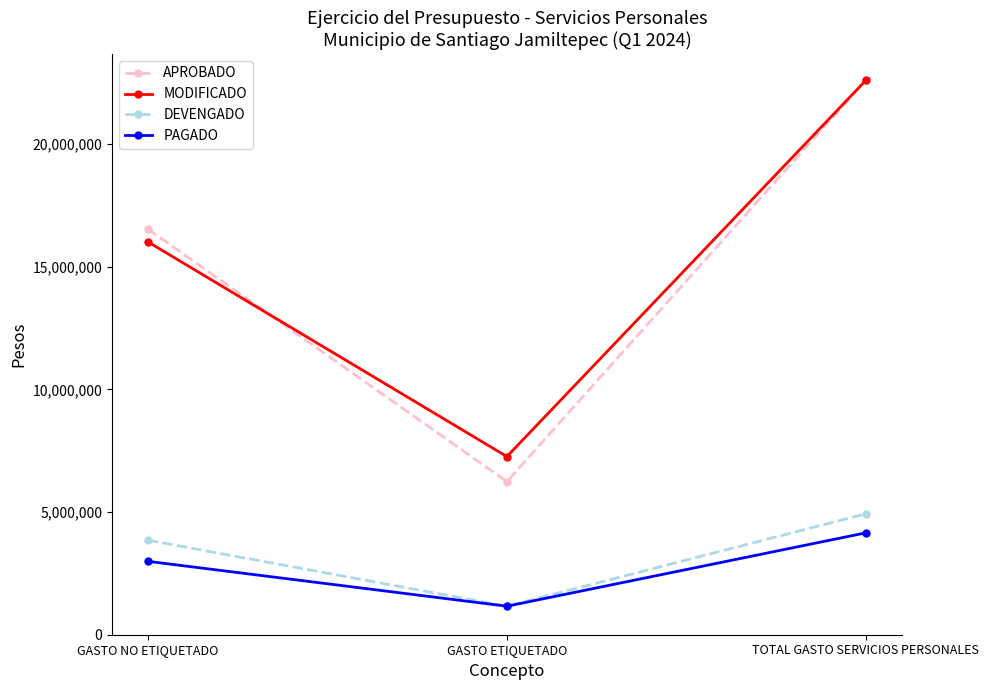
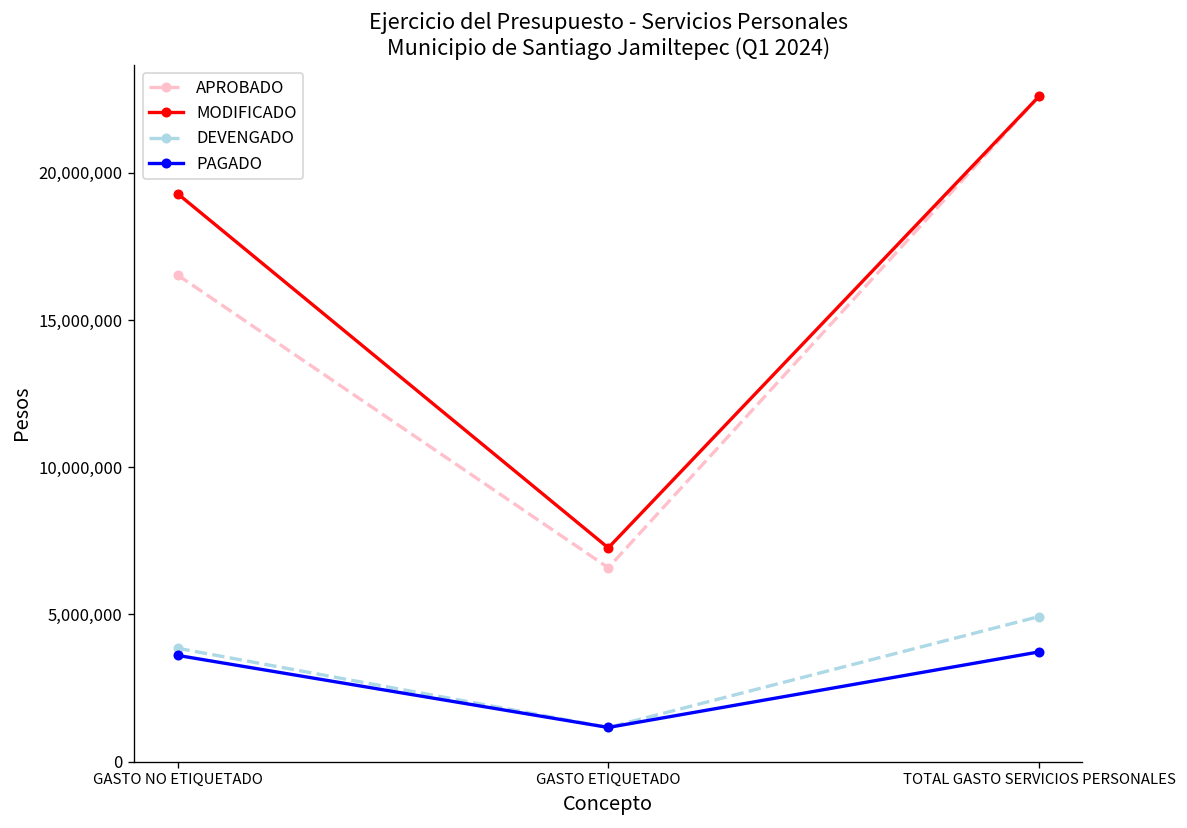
  {
    "APROBADO": {
      "GASTO NO ETIQUETADO": "16,500,000",
-     "GASTO ETIQUETADO": "6,200,000"
+     "GASTO ETIQUETADO": "6,600,000"
    },
    "MODIFICADO": {
-     "GASTO NO ETIQUETADO": "16,000,000",
+     "GASTO NO ETIQUETADO": "19,300,000",
      "GASTO ETIQUETADO": "7,300,000"
    },
    "DEVENGADO": {
      "GASTO NO ETIQUETADO": "3,900,000",
      "TOTAL GASTO SERVICIOS PERSONALES": "4,900,000"
    },
    "PAGADO": {
-     "GASTO NO ETIQUETADO": "3,000,000",
-     "TOTAL GASTO SERVICIOS PERSONALES": "4,200,000"
+     "GASTO NO ETIQUETADO": "3,600,000",
+     "TOTAL GASTO SERVICIOS PERSONALES": "3,700,000"
    }
  }
